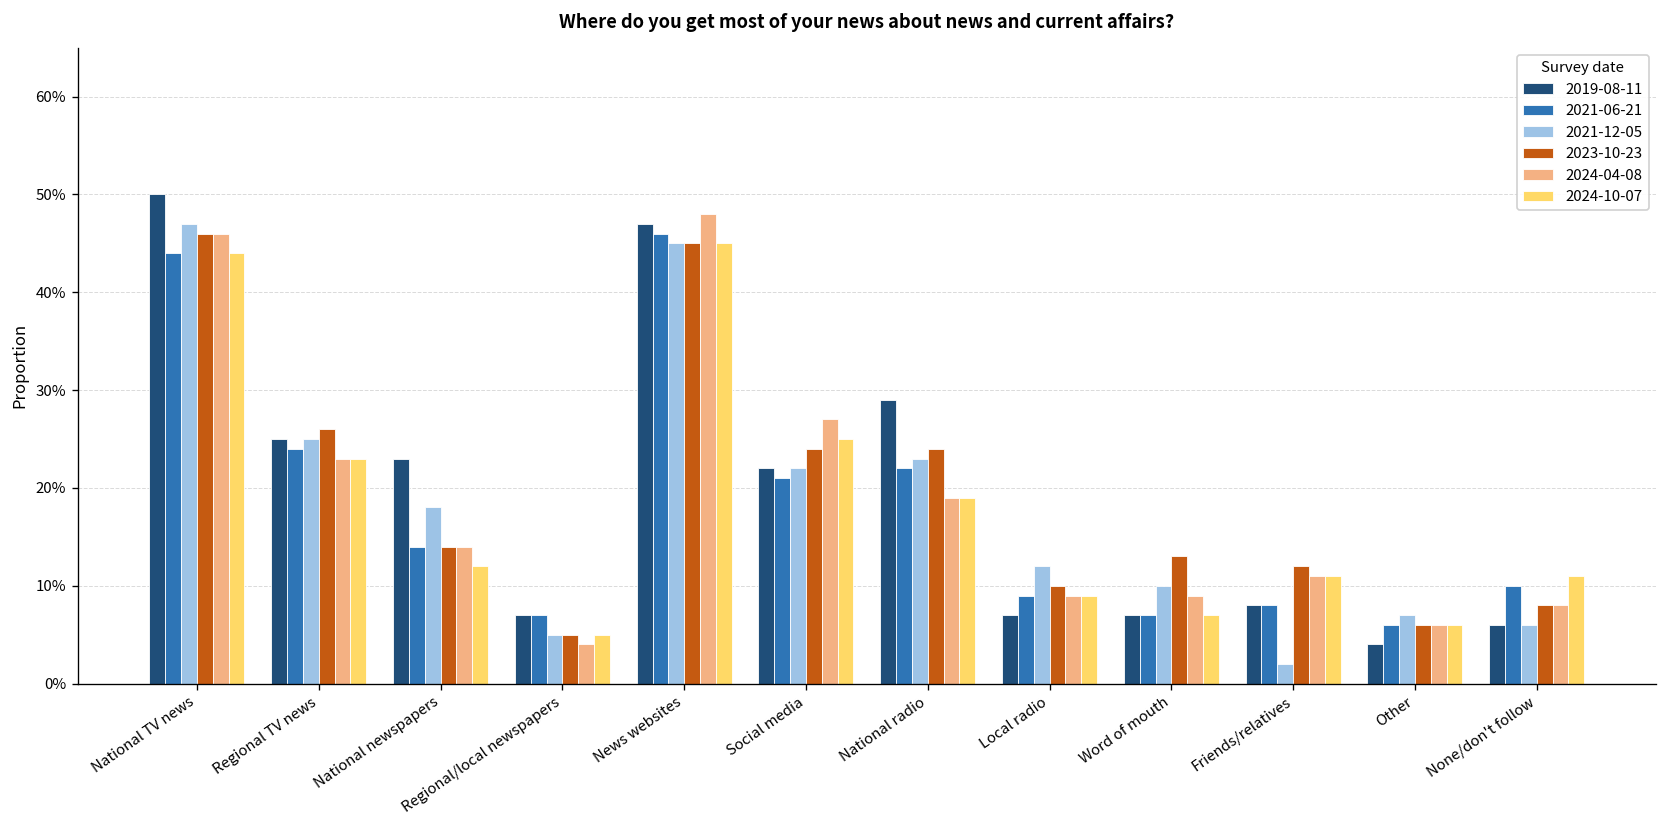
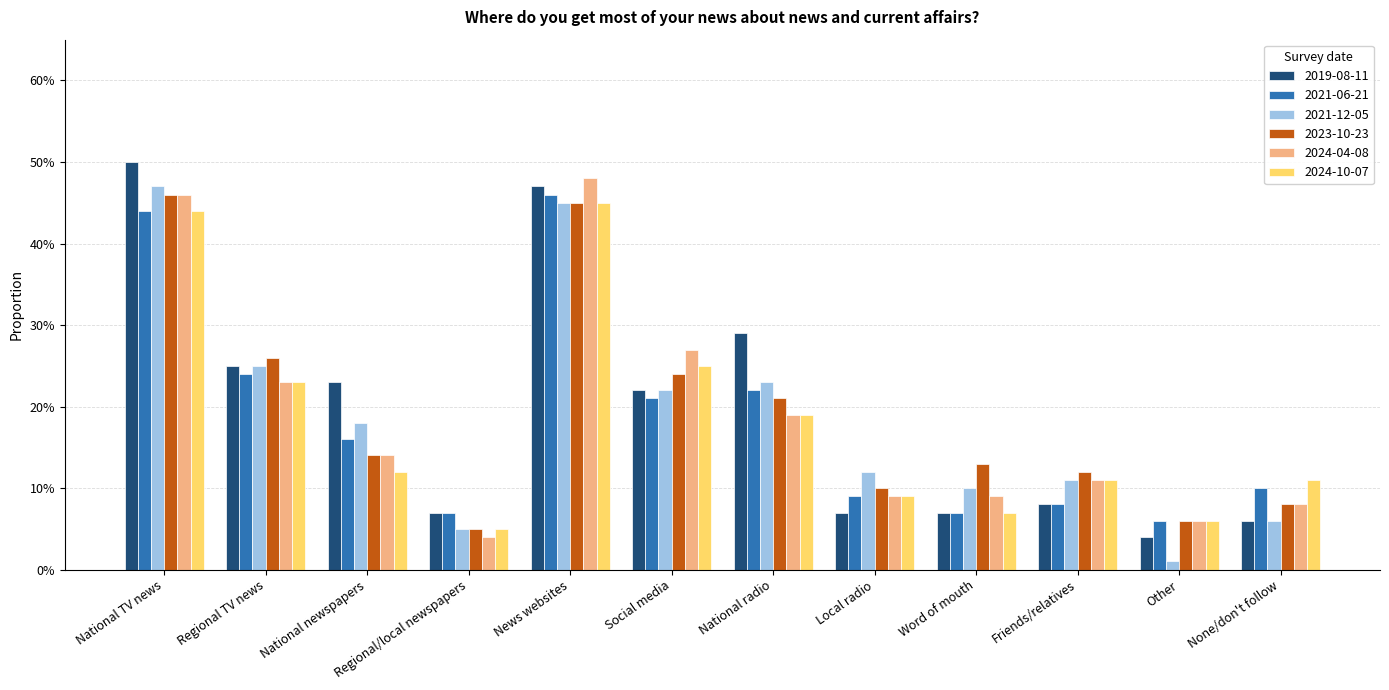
  {
    "2019-08-11": {
      "National TV news": "50%",
      "Regional TV news": "25%",
      "National newspapers": "23%",
      "Regional/local newspapers": "7%",
      "News websites": "47%",
      "Social media": "22%",
      "National radio": "29%",
      "Local radio": "7%",
      "Word of mouth": "7%",
      "Friends/relatives": "8%",
      "Other": "4%",
      "None/don't follow": "6%"
    },
    "2021-06-21": {
      "National TV news": "44%",
      "Regional TV news": "24%",
-     "National newspapers": "14%",
+     "National newspapers": "16%",
      "Regional/local newspapers": "7%",
      "News websites": "46%",
      "Social media": "21%",
      "National radio": "22%",
      "Local radio": "9%",
      "Word of mouth": "7%",
      "Friends/relatives": "8%",
      "Other": "6%",
      "None/don't follow": "10%"
    },
    "2021-12-05": {
      "National TV news": "47%",
      "Regional TV news": "25%",
      "National newspapers": "18%",
      "Regional/local newspapers": "5%",
      "News websites": "45%",
      "Social media": "22%",
      "National radio": "23%",
      "Local radio": "12%",
      "Word of mouth": "10%",
-     "Friends/relatives": "2%",
-     "Other": "7%",
+     "Friends/relatives": "11%",
+     "Other": "1%",
      "None/don't follow": "6%"
    },
    "2023-10-23": {
      "National TV news": "46%",
      "Regional TV news": "26%",
      "National newspapers": "14%",
      "Regional/local newspapers": "5%",
      "News websites": "45%",
      "Social media": "24%",
-     "National radio": "24%",
+     "National radio": "21%",
      "Local radio": "10%",
      "Word of mouth": "13%",
      "Friends/relatives": "12%",
      "Other": "6%",
      "None/don't follow": "8%"
    }
  }
